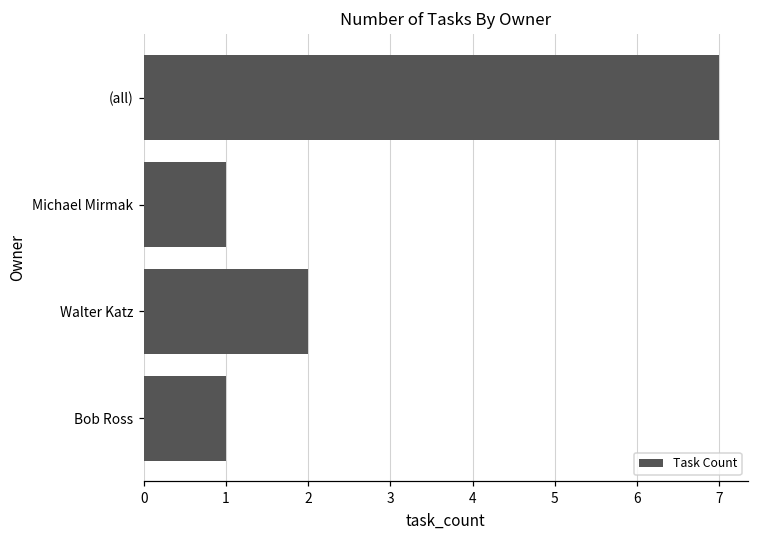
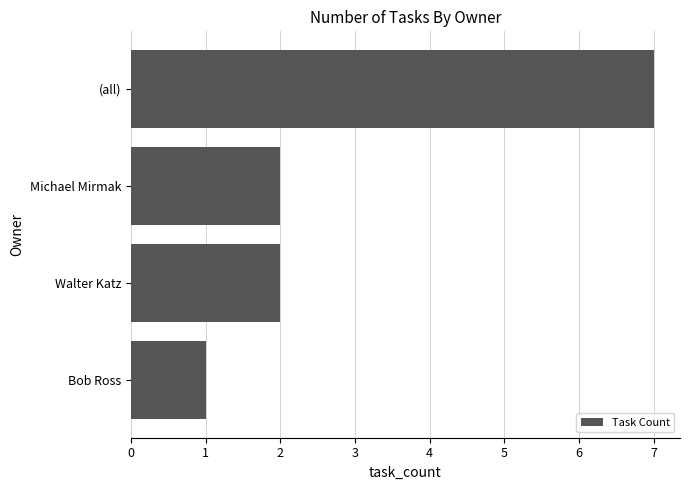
  {
    "(all)": 7,
-   "Michael Mirmak": 1,
+   "Michael Mirmak": 2,
    "Walter Katz": 2,
    "Bob Ross": 1
  }
